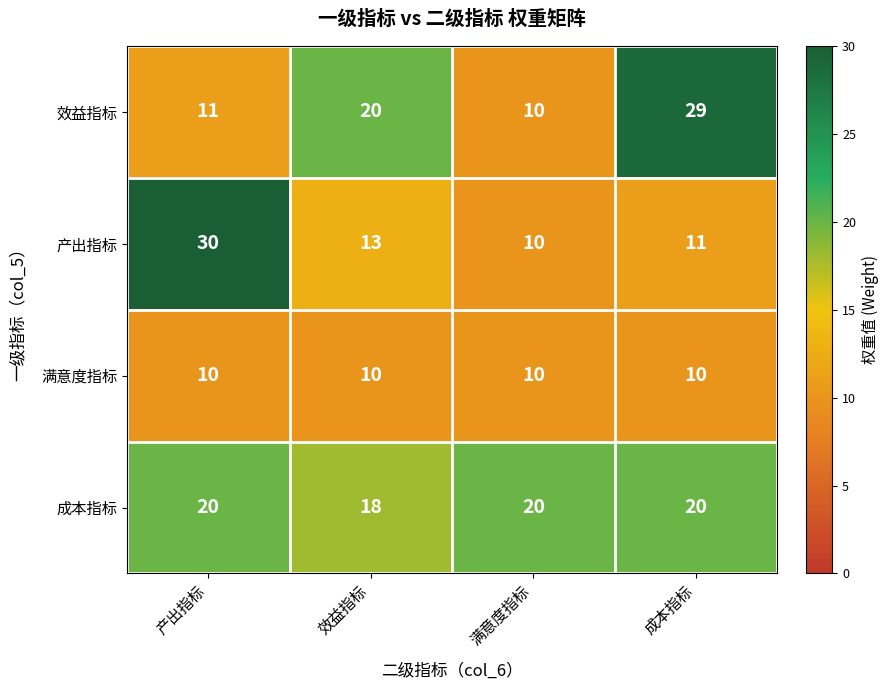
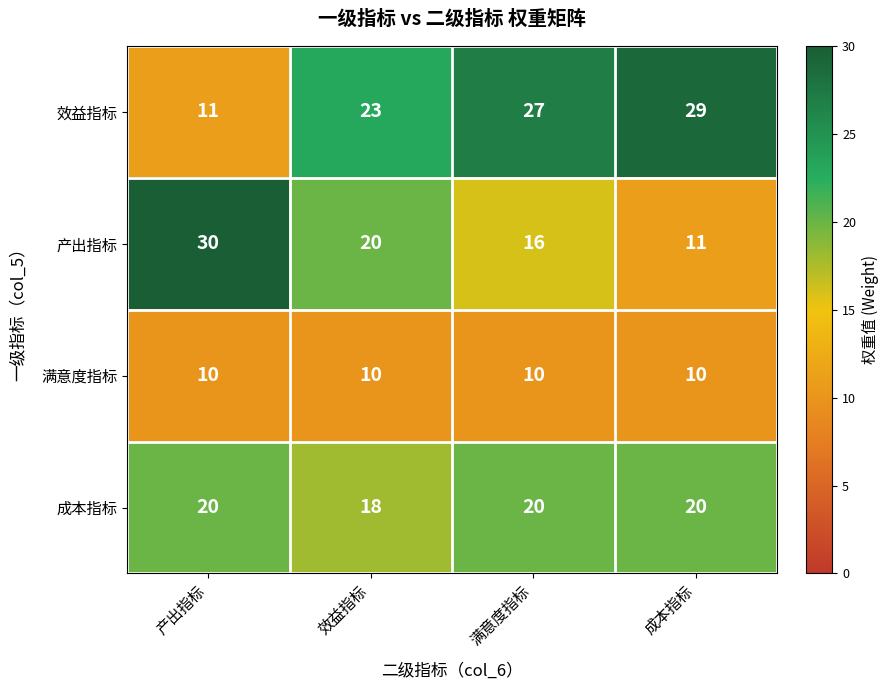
  {
    "效益指标": {
      "产出指标": 11,
-     "效益指标": 20,
-     "满意度指标": 10,
+     "效益指标": 23,
+     "满意度指标": 27,
      "成本指标": 29
    },
    "产出指标": {
      "产出指标": 30,
-     "效益指标": 13,
-     "满意度指标": 10,
+     "效益指标": 20,
+     "满意度指标": 16,
      "成本指标": 11
    },
    "满意度指标": {
      "产出指标": 10,
      "效益指标": 10,
      "满意度指标": 10,
      "成本指标": 10
    },
    "成本指标": {
      "产出指标": 20,
      "效益指标": 18,
      "满意度指标": 20,
      "成本指标": 20
    }
  }
